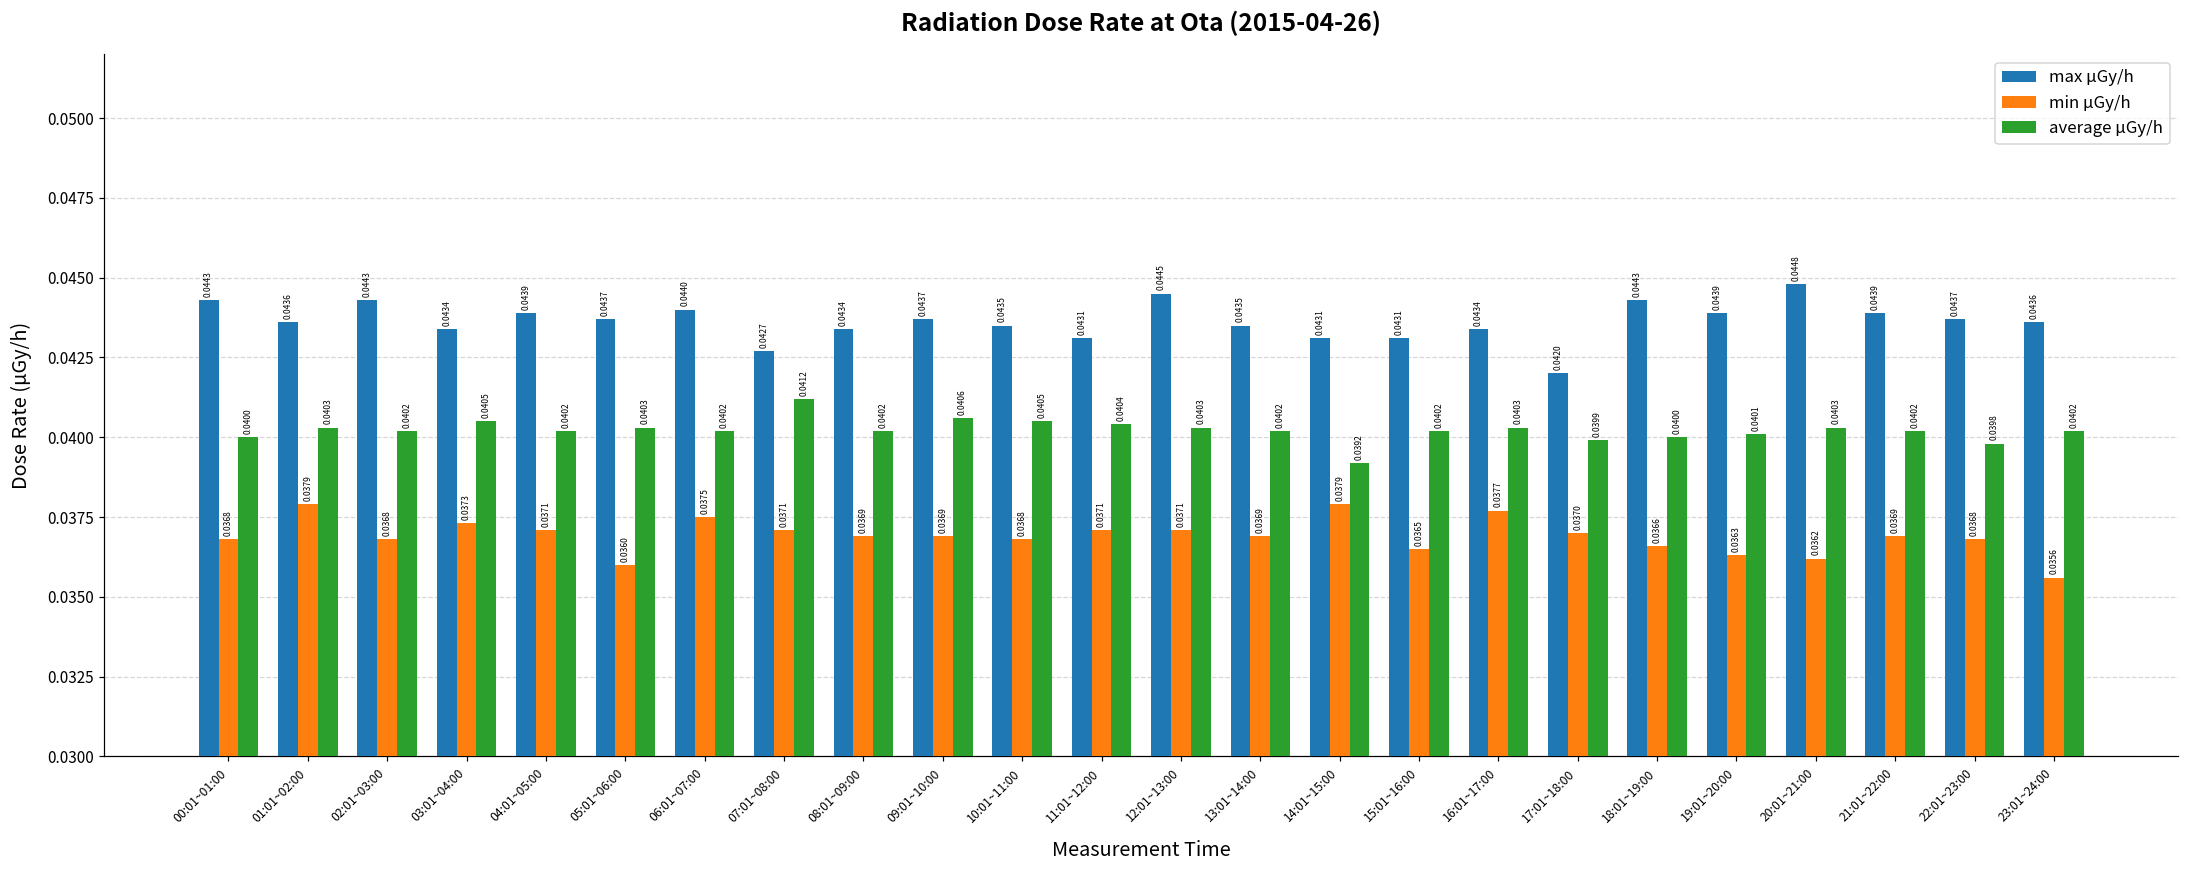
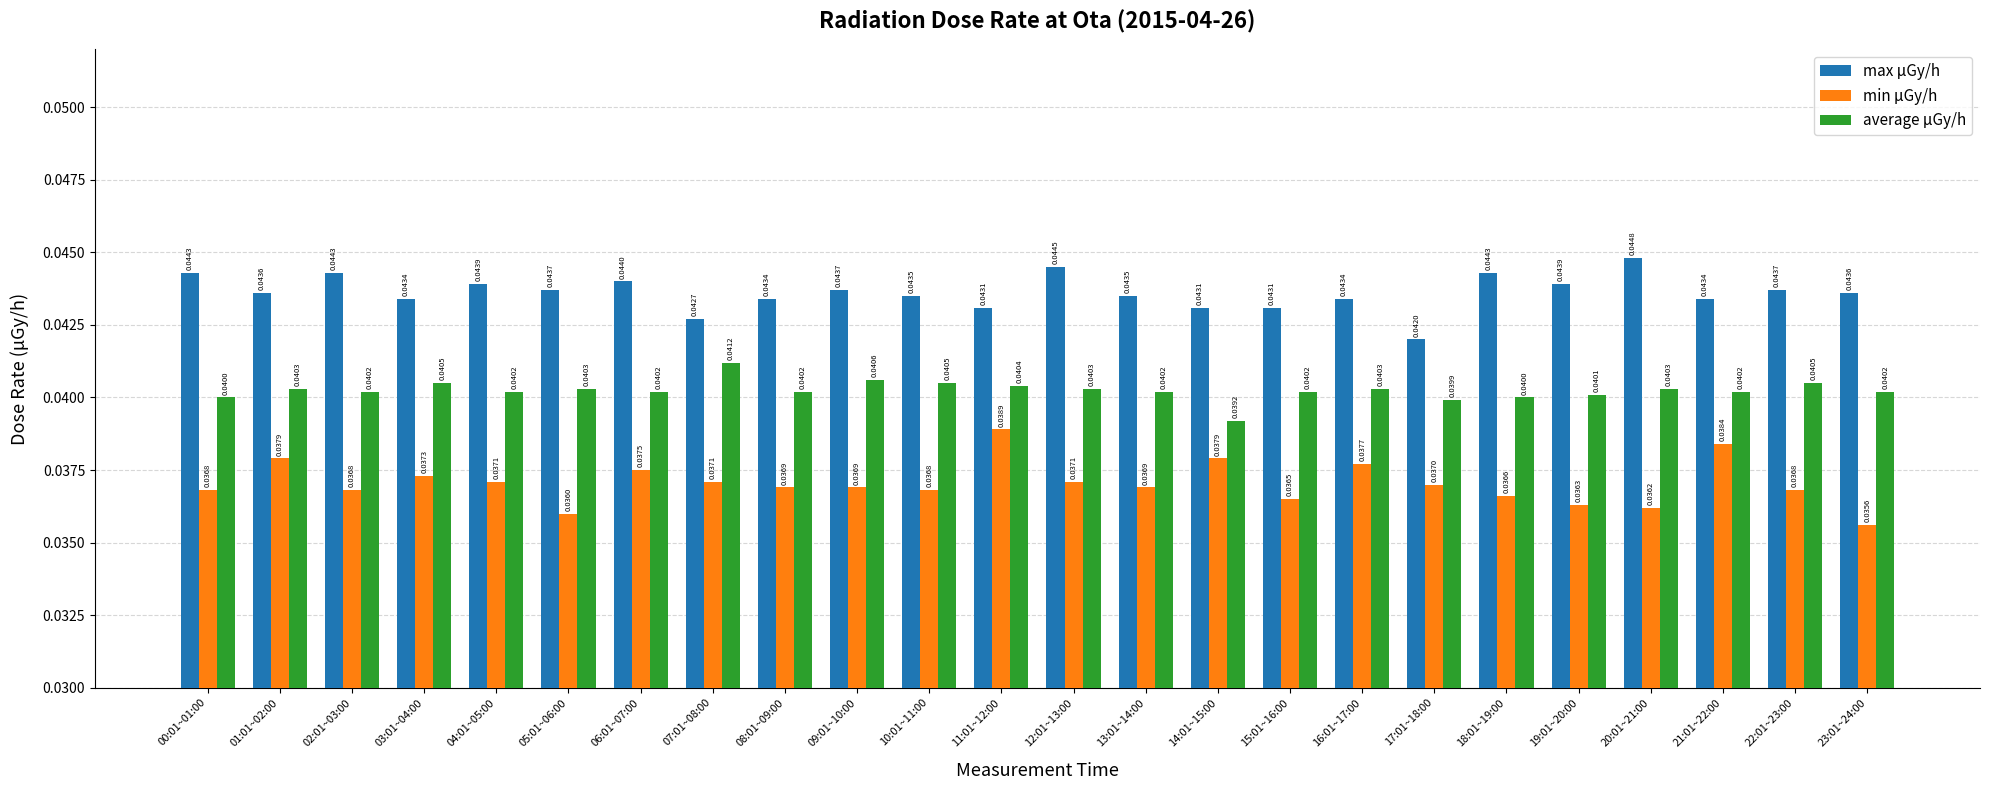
  {
    "max μGy/h": {
      "00:01~01:00": 0.0443,
      "01:01~02:00": 0.0436,
      "02:01~03:00": 0.0443,
      "03:01~04:00": 0.0434,
      "04:01~05:00": 0.0439,
      "05:01~06:00": 0.0437,
      "06:01~07:00": 0.0440,
      "07:01~08:00": 0.0427,
      "08:01~09:00": 0.0434,
      "09:01~10:00": 0.0437,
      "10:01~11:00": 0.0435,
      "11:01~12:00": 0.0431,
      "12:01~13:00": 0.0445,
      "13:01~14:00": 0.0435,
      "14:01~15:00": 0.0431,
      "15:01~16:00": 0.0431,
      "16:01~17:00": 0.0434,
      "17:01~18:00": 0.0420,
      "18:01~19:00": 0.0443,
      "19:01~20:00": 0.0439,
      "20:01~21:00": 0.0448,
-     "21:01~22:00": 0.0439,
+     "21:01~22:00": 0.0434,
      "22:01~23:00": 0.0437,
      "23:01~24:00": 0.0436
    },
    "min μGy/h": {
      "00:01~01:00": 0.0368,
      "01:01~02:00": 0.0379,
      "02:01~03:00": 0.0368,
      "03:01~04:00": 0.0373,
      "04:01~05:00": 0.0371,
      "05:01~06:00": 0.0360,
      "06:01~07:00": 0.0375,
      "07:01~08:00": 0.0371,
      "08:01~09:00": 0.0369,
      "09:01~10:00": 0.0369,
      "10:01~11:00": 0.0368,
-     "11:01~12:00": 0.0371,
+     "11:01~12:00": 0.0389,
      "12:01~13:00": 0.0371,
      "13:01~14:00": 0.0369,
      "14:01~15:00": 0.0379,
      "15:01~16:00": 0.0365,
      "16:01~17:00": 0.0377,
      "17:01~18:00": 0.0370,
      "18:01~19:00": 0.0366,
      "19:01~20:00": 0.0363,
      "20:01~21:00": 0.0362,
-     "21:01~22:00": 0.0369,
+     "21:01~22:00": 0.0384,
      "22:01~23:00": 0.0368,
      "23:01~24:00": 0.0356
    },
    "average μGy/h": {
      "00:01~01:00": 0.0400,
      "01:01~02:00": 0.0403,
      "02:01~03:00": 0.0402,
      "03:01~04:00": 0.0405,
      "04:01~05:00": 0.0402,
      "05:01~06:00": 0.0403,
      "06:01~07:00": 0.0402,
      "07:01~08:00": 0.0412,
      "08:01~09:00": 0.0402,
      "09:01~10:00": 0.0406,
      "10:01~11:00": 0.0405,
      "11:01~12:00": 0.0404,
      "12:01~13:00": 0.0403,
      "13:01~14:00": 0.0402,
      "14:01~15:00": 0.0392,
      "15:01~16:00": 0.0402,
      "16:01~17:00": 0.0403,
      "17:01~18:00": 0.0399,
      "18:01~19:00": 0.0400,
      "19:01~20:00": 0.0401,
      "20:01~21:00": 0.0403,
      "21:01~22:00": 0.0402,
-     "22:01~23:00": 0.0398,
+     "22:01~23:00": 0.0405,
      "23:01~24:00": 0.0402
    }
  }
